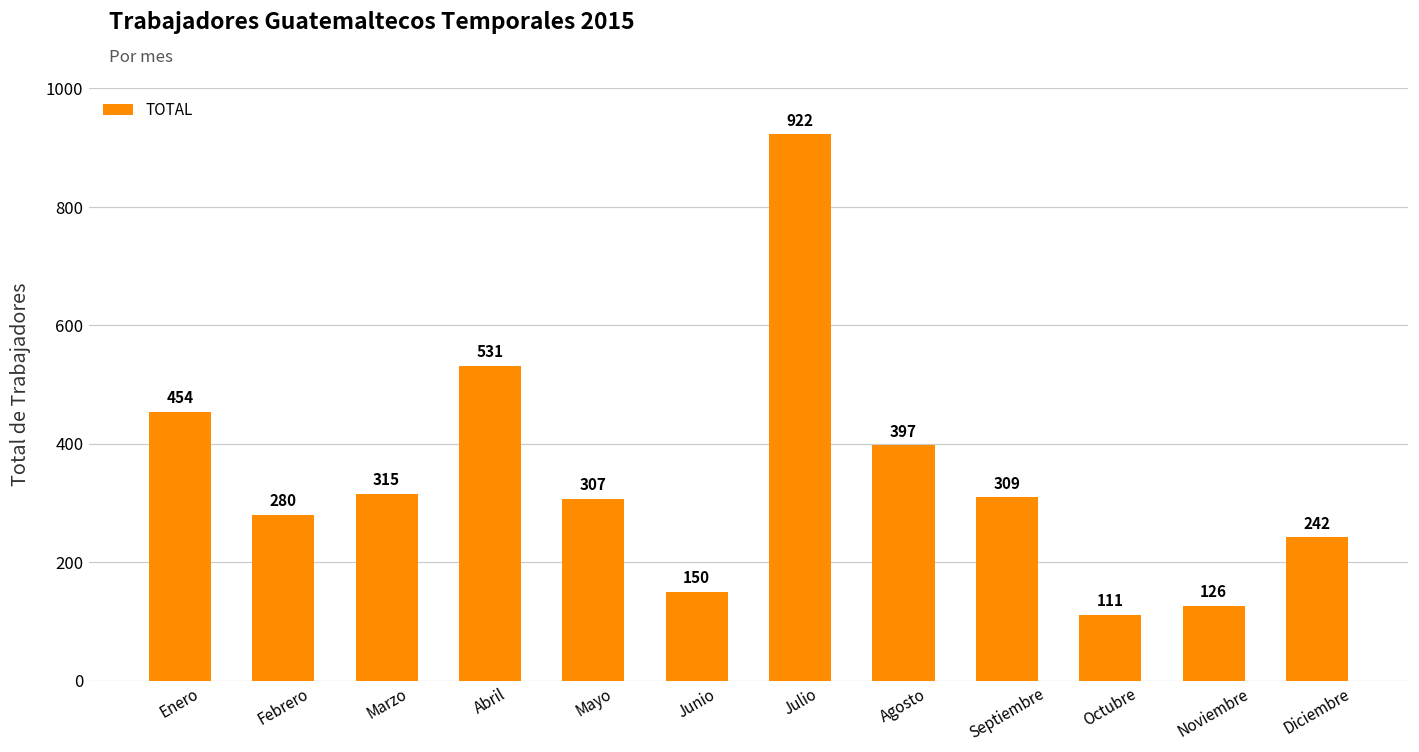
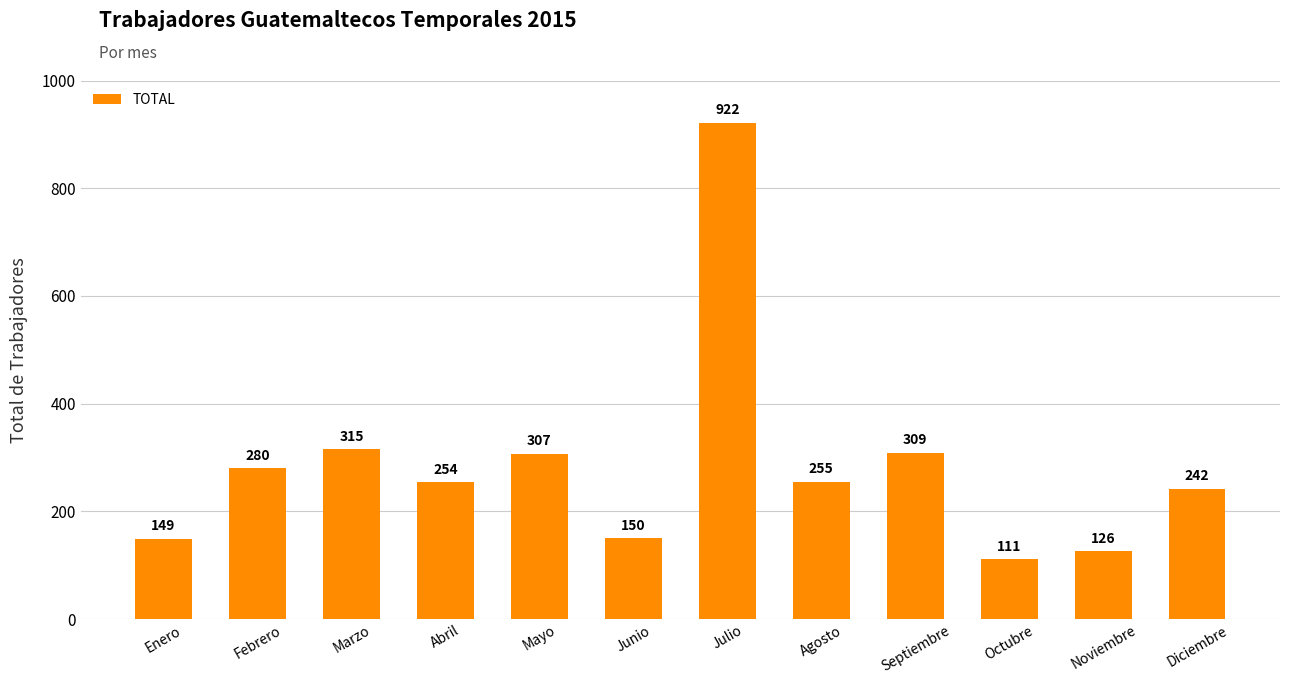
  {
-   "Enero": 454,
+   "Enero": 149,
    "Febrero": 280,
    "Marzo": 315,
-   "Abril": 531,
+   "Abril": 254,
    "Mayo": 307,
    "Junio": 150,
    "Julio": 922,
-   "Agosto": 397,
+   "Agosto": 255,
    "Septiembre": 309,
    "Octubre": 111,
    "Noviembre": 126,
    "Diciembre": 242
  }
